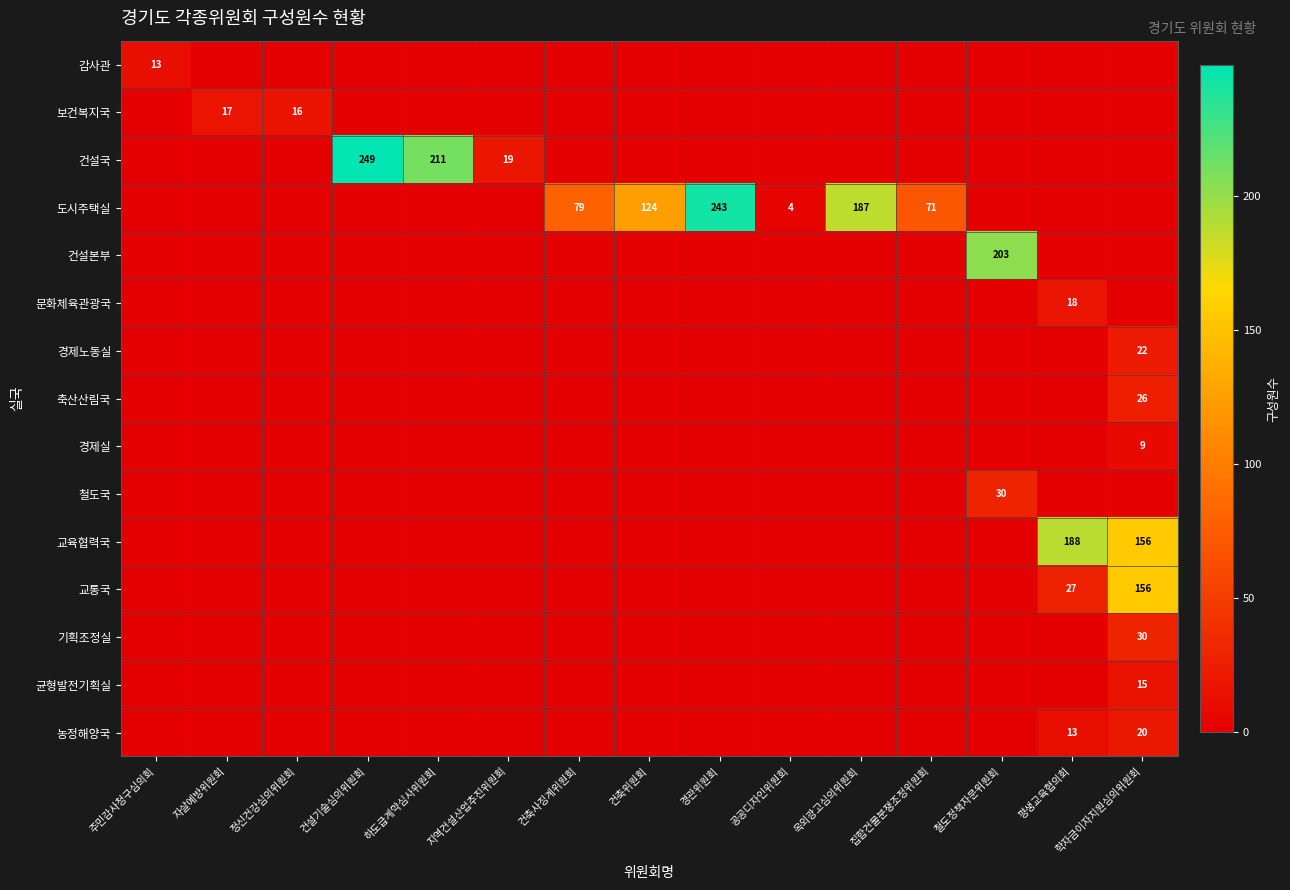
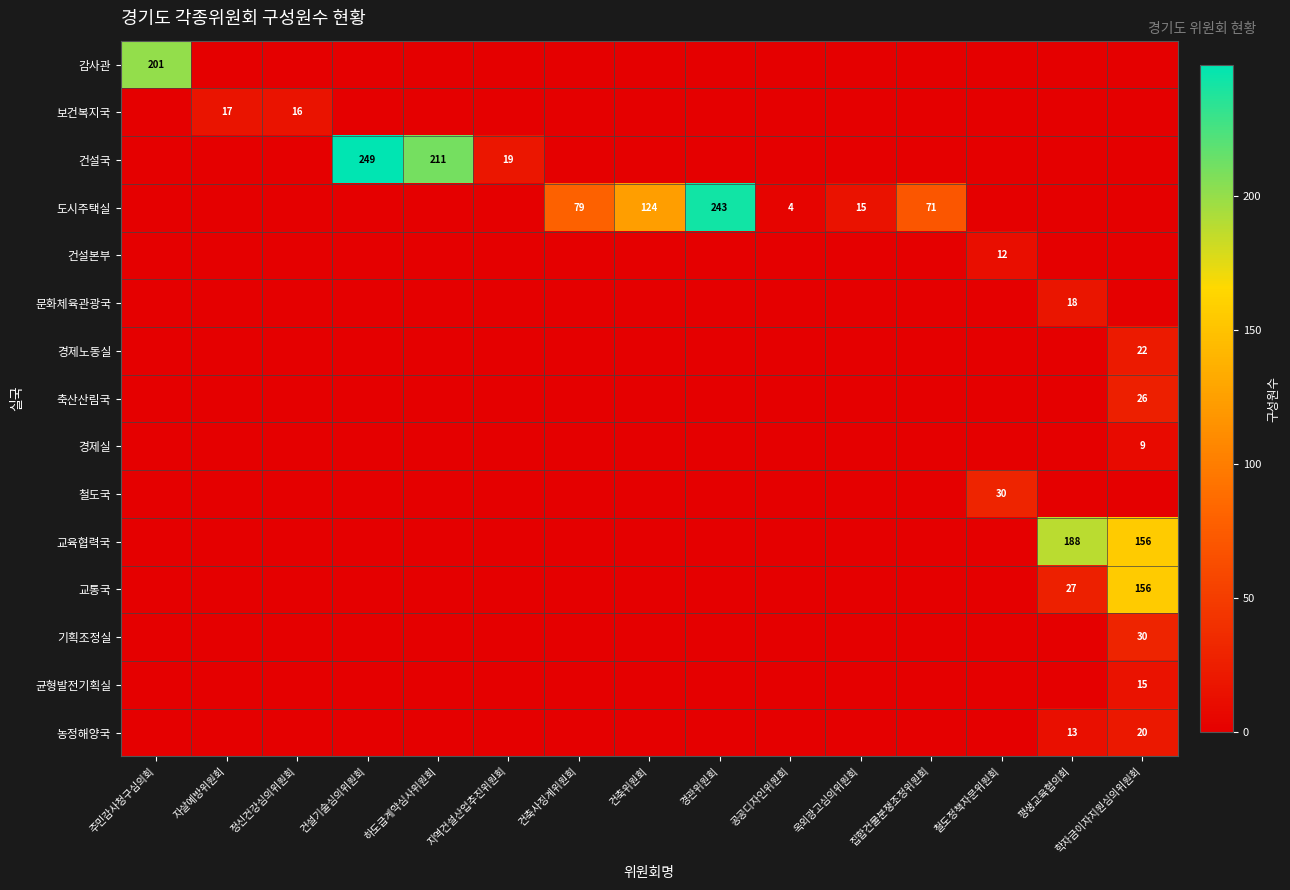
  {
    "감사관": {
-     "주민감사청구심의회": 13
+     "주민감사청구심의회": 201
    },
    "보건복지국": {
      "자살예방위원회": 17,
      "정신건강심의위원회": 16
    },
    "건설국": {
      "건설기술심의위원회": 249,
      "하도급계약심사위원회": 211,
      "지역건설산업추진위원회": 19
    },
    "도시주택실": {
      "건축사징계위원회": 79,
      "건축위원회": 124,
      "경관위원회": 243,
      "공공디자인위원회": 4,
-     "옥외광고심의위원회": 187,
+     "옥외광고심의위원회": 15,
      "집합건물분쟁조정위원회": 71
    },
    "건설본부": {
-     "철도정책자문위원회": 203
+     "철도정책자문위원회": 12
    },
    "문화체육관광국": {
      "평생교육협의회": 18
    },
    "경제노동실": {
      "학자금이자지원심의위원회": 22
    },
    "축산산림국": {
      "학자금이자지원심의위원회": 26
    },
    "경제실": {
      "학자금이자지원심의위원회": 9
    },
    "철도국": {
      "철도정책자문위원회": 30
    },
    "교육협력국": {
      "평생교육협의회": 188,
      "학자금이자지원심의위원회": 156
    },
    "교통국": {
      "평생교육협의회": 27,
      "학자금이자지원심의위원회": 156
    },
    "기획조정실": {
      "학자금이자지원심의위원회": 30
    },
    "균형발전기획실": {
      "학자금이자지원심의위원회": 15
    },
    "농정해양국": {
      "평생교육협의회": 13,
      "학자금이자지원심의위원회": 20
    }
  }
